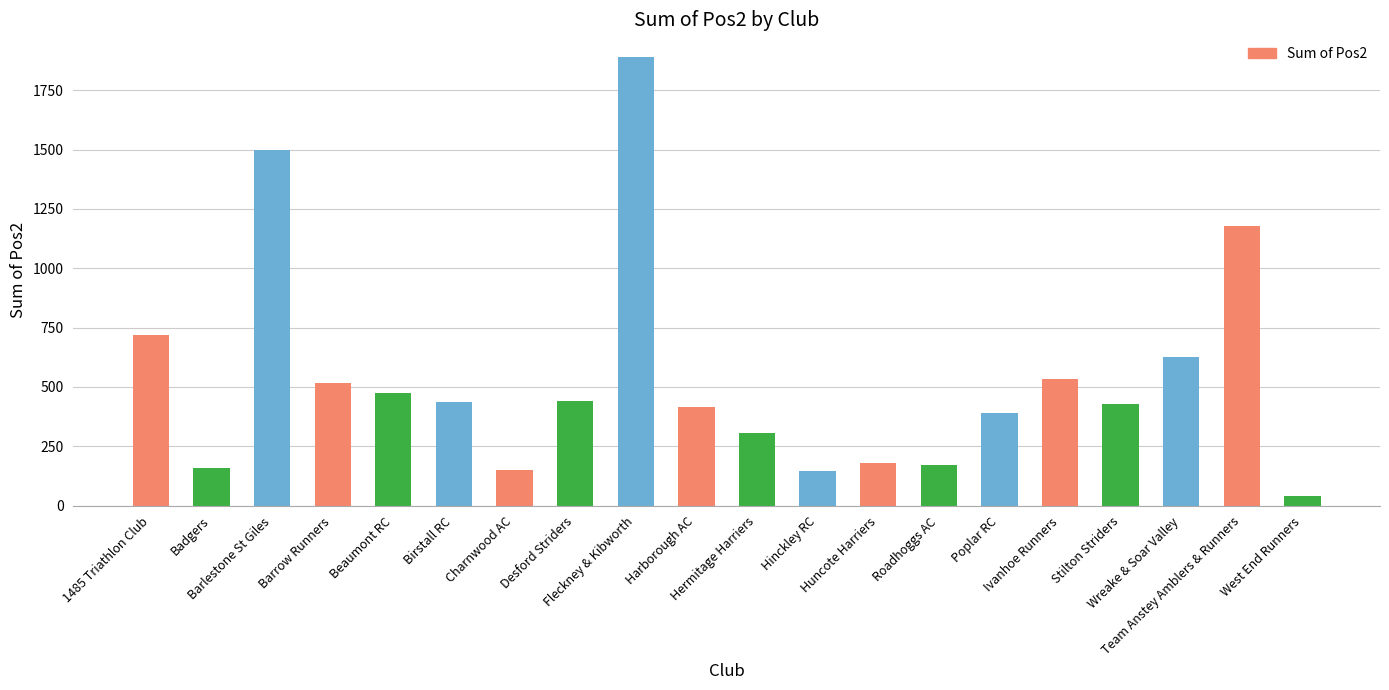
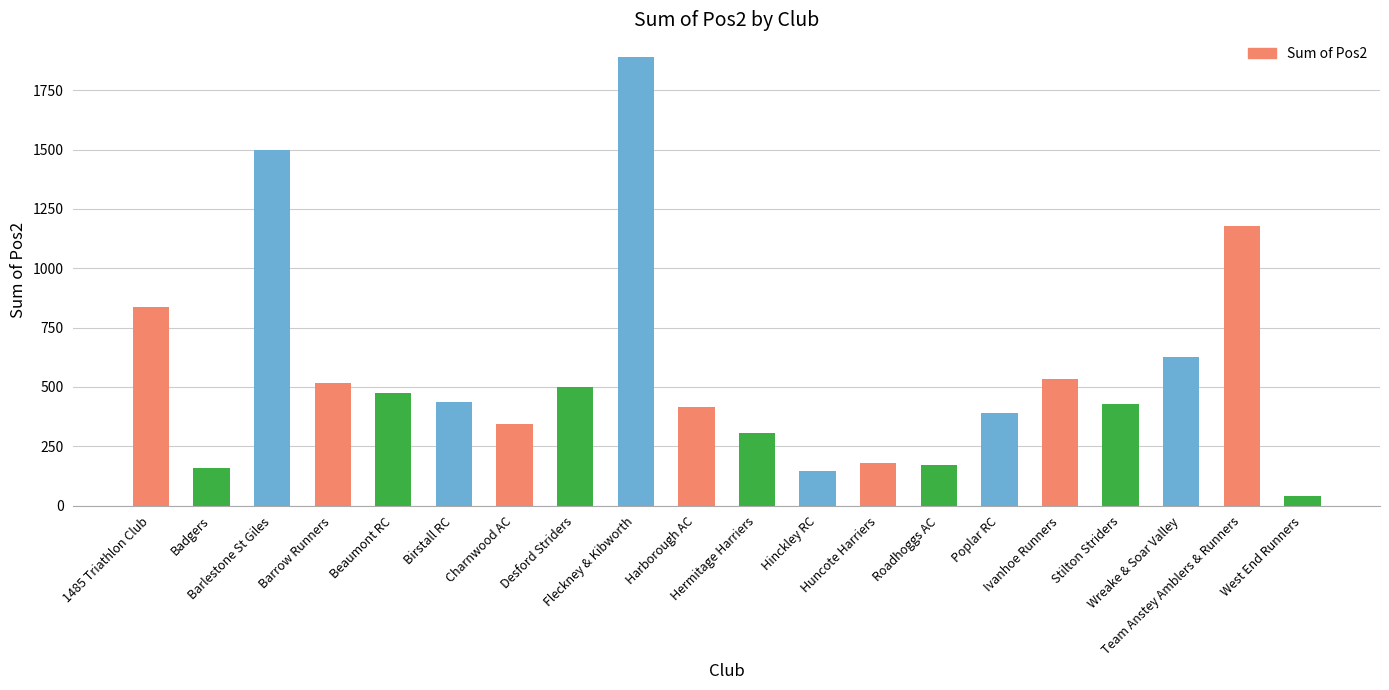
  {
-   "1485 Triathlon Club": 720,
+   "1485 Triathlon Club": 840,
    "Badgers": 160,
    "Barlestone St Giles": 1500,
    "Barrow Runners": 520,
    "Beaumont RC": 480,
    "Birstall RC": 440,
-   "Charnwood AC": 150,
-   "Desford Striders": 440,
+   "Charnwood AC": 340,
+   "Desford Striders": 500,
    "Fleckney & Kibworth": 1890,
    "Harborough AC": 420,
    "Hermitage Harriers": 310,
    "Hinckley RC": 150,
    "Huncote Harriers": 180,
    "Roadhoggs AC": 170,
    "Poplar RC": 390,
    "Ivanhoe Runners": 530,
    "Stilton Striders": 430,
    "Wreake & Soar Valley": 630,
    "Team Anstey Amblers & Runners": 1180,
    "West End Runners": 40
  }
